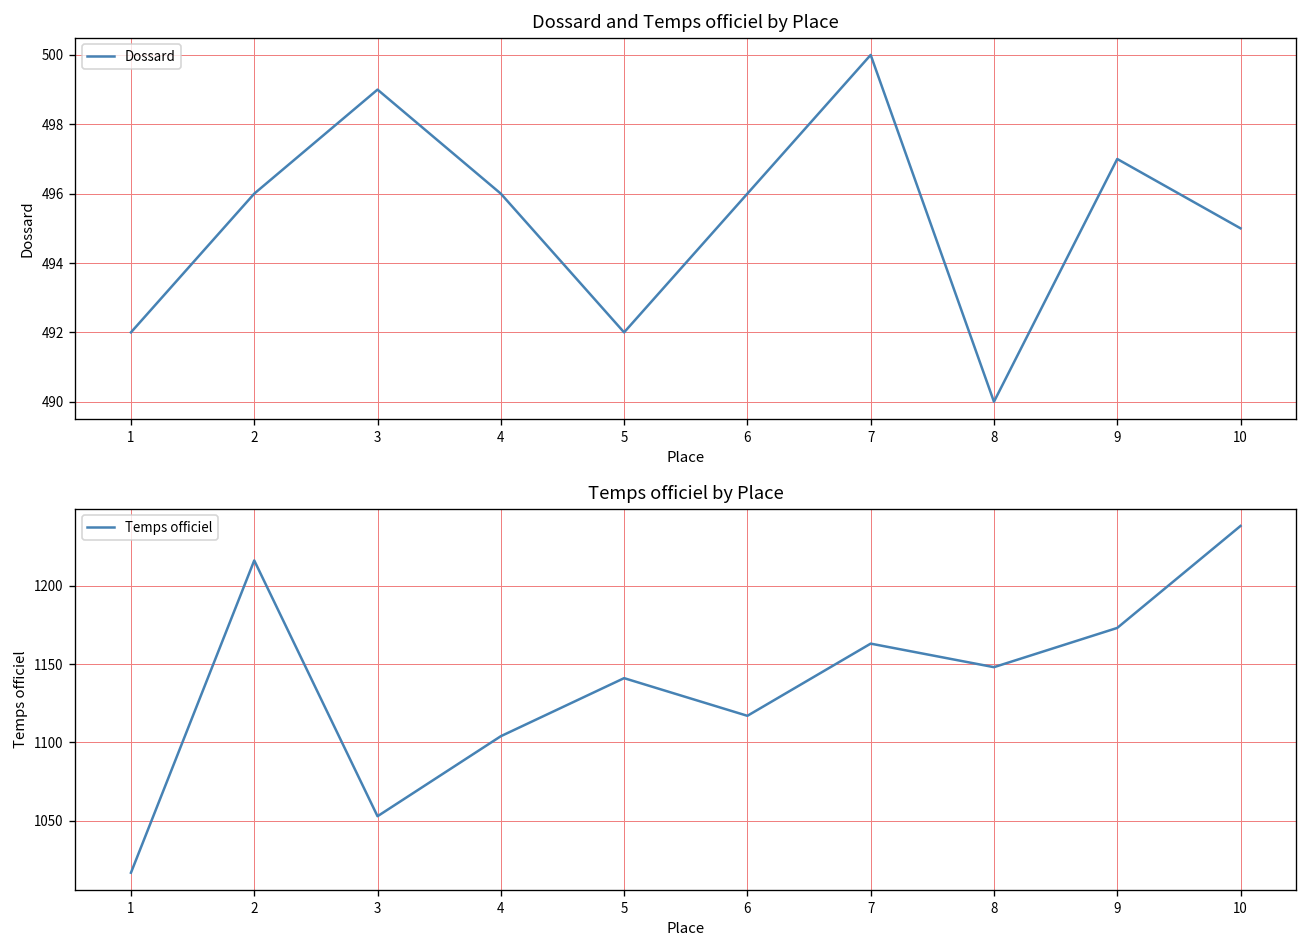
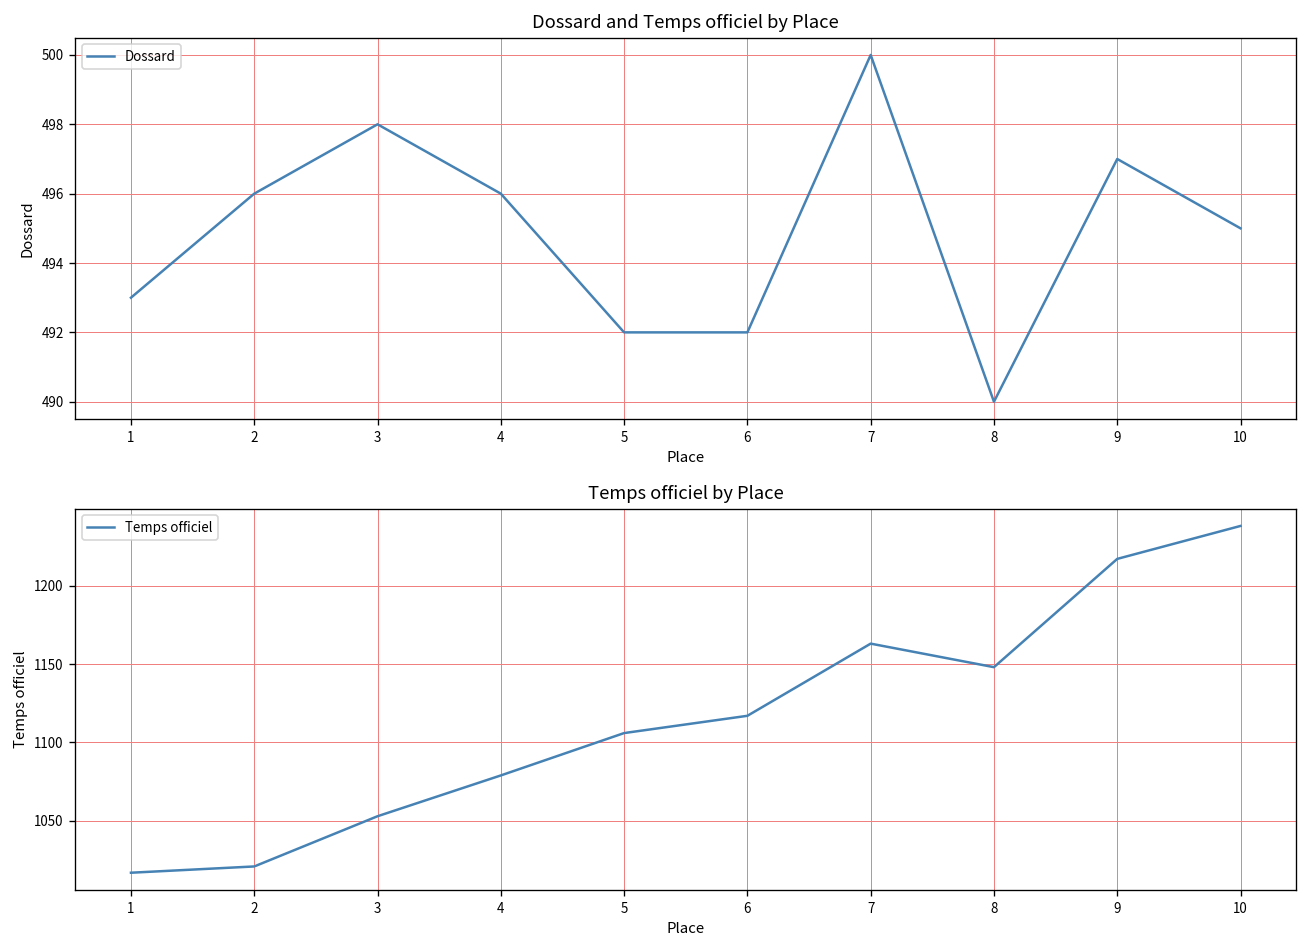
  {
    "Dossard and Temps officiel by Place": {
-     "1": 492,
+     "1": 493,
      "2": 496,
-     "3": 499,
+     "3": 498,
      "4": 496,
      "5": 492,
-     "6": 496,
+     "6": 492,
      "7": 500,
      "8": 490,
      "9": 497,
      "10": 495
    },
    "Temps officiel by Place": {
      "1": 1017,
-     "2": 1216,
+     "2": 1021,
      "3": 1053,
-     "4": 1104,
-     "5": 1141,
+     "4": 1079,
+     "5": 1106,
      "6": 1117,
      "7": 1163,
      "8": 1148,
-     "9": 1173,
+     "9": 1217,
      "10": 1238
    }
  }
